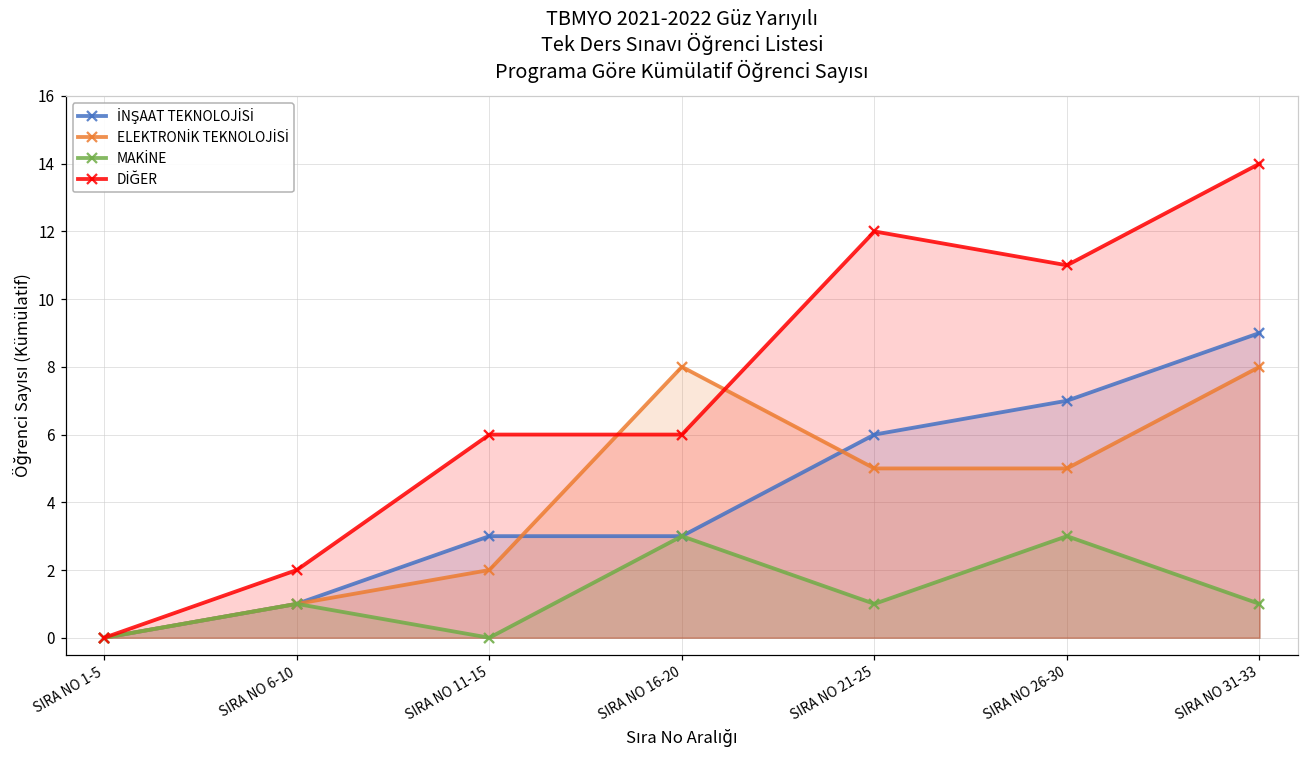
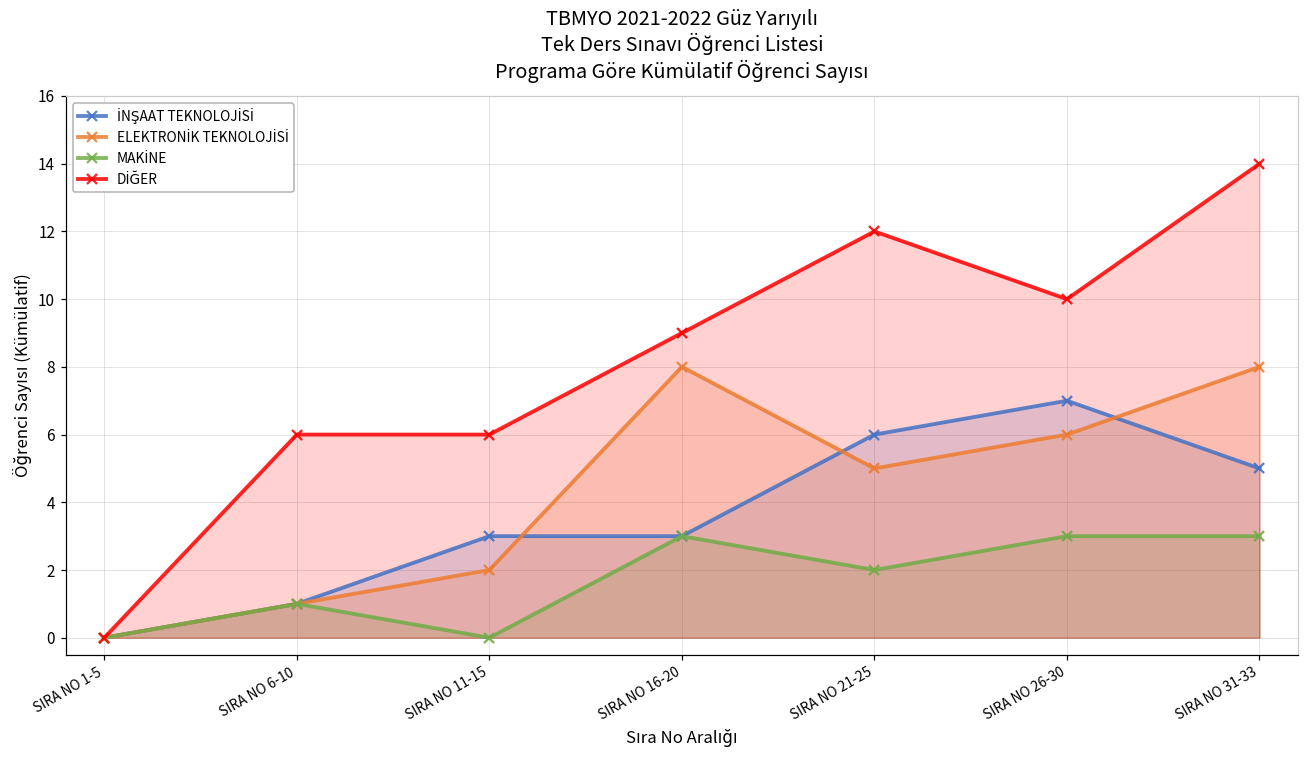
  {
    "İNŞAAT TEKNOLOJİSİ": {
      "SIRA NO 11-15": 3,
      "SIRA NO 21-25": 6,
      "SIRA NO 26-30": 7,
-     "SIRA NO 31-33": 9
+     "SIRA NO 31-33": 5
    },
    "ELEKTRONİK TEKNOLOJİSİ": {
      "SIRA NO 11-15": 2,
      "SIRA NO 16-20": 8,
      "SIRA NO 21-25": 5,
-     "SIRA NO 26-30": 5,
+     "SIRA NO 26-30": 6,
      "SIRA NO 31-33": 8
    },
    "MAKİNE": {
      "SIRA NO 11-15": 0,
-     "SIRA NO 21-25": 1,
+     "SIRA NO 21-25": 2,
      "SIRA NO 26-30": 3,
-     "SIRA NO 31-33": 1
+     "SIRA NO 31-33": 3
    },
    "DİĞER": {
-     "SIRA NO 6-10": 2,
+     "SIRA NO 6-10": 6,
      "SIRA NO 11-15": 6,
-     "SIRA NO 16-20": 6,
+     "SIRA NO 16-20": 9,
      "SIRA NO 21-25": 12,
-     "SIRA NO 26-30": 11,
+     "SIRA NO 26-30": 10,
      "SIRA NO 31-33": 14
    }
  }
